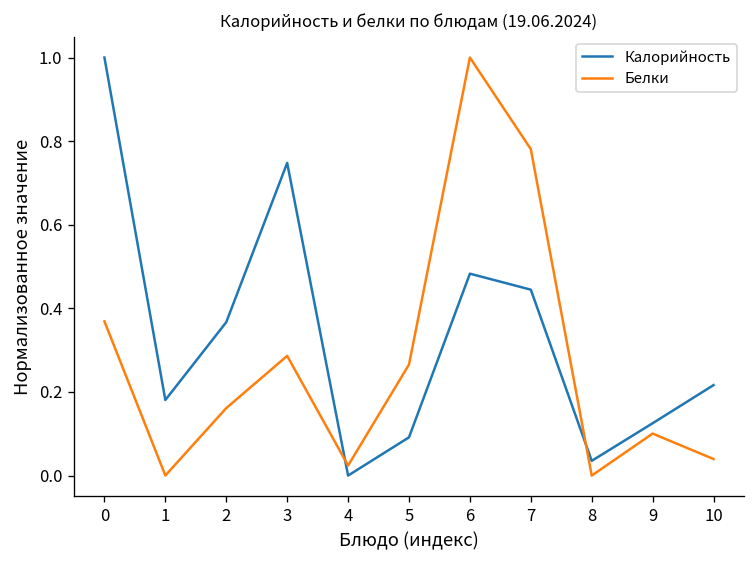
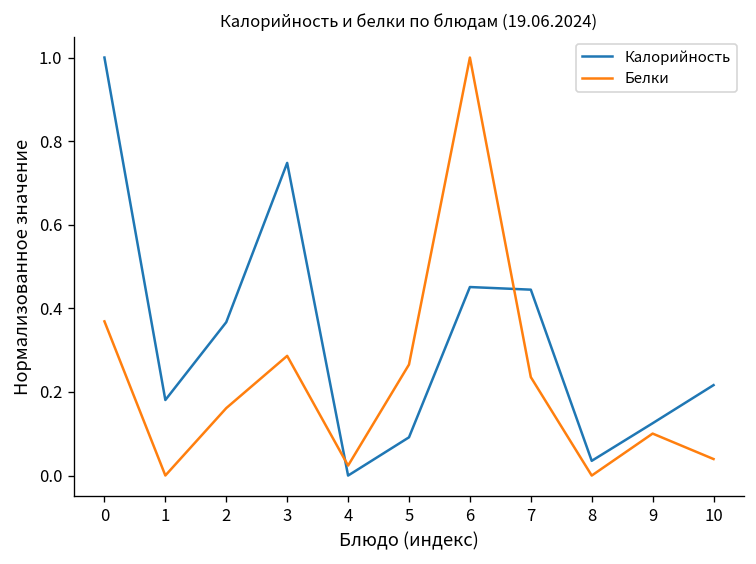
  {
    "Калорийность": {
      "0": 1.00,
      "1": 0.18,
      "2": 0.37,
      "3": 0.75,
      "4": 0.00,
      "5": 0.09,
-     "6": 0.48,
+     "6": 0.45,
      "7": 0.44,
      "8": 0.04,
      "9": 0.13,
      "10": 0.22
    },
    "Белки": {
      "0": 0.37,
      "1": 0.00,
      "2": 0.16,
      "3": 0.29,
      "4": 0.02,
      "5": 0.27,
      "6": 1.00,
-     "7": 0.78,
+     "7": 0.24,
      "8": 0.00,
      "9": 0.10,
      "10": 0.04
    }
  }
